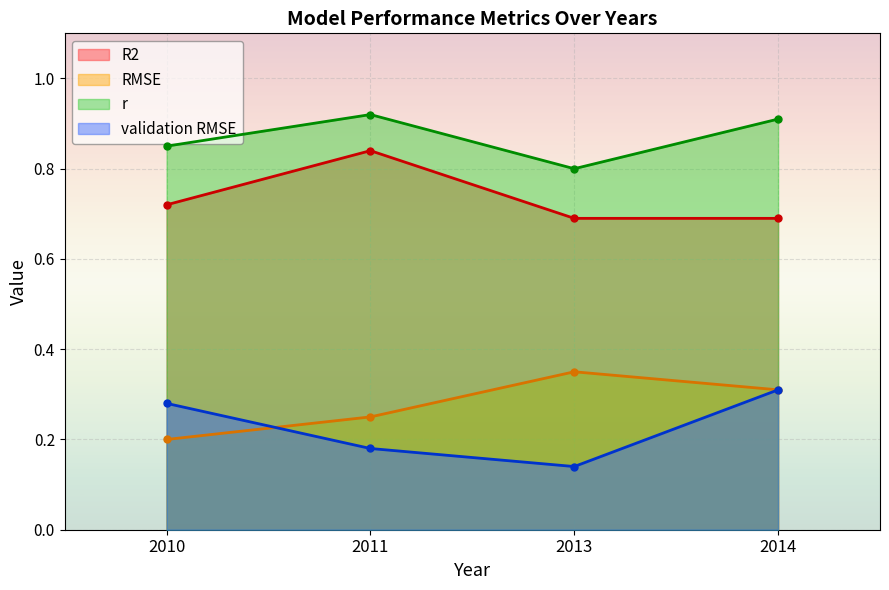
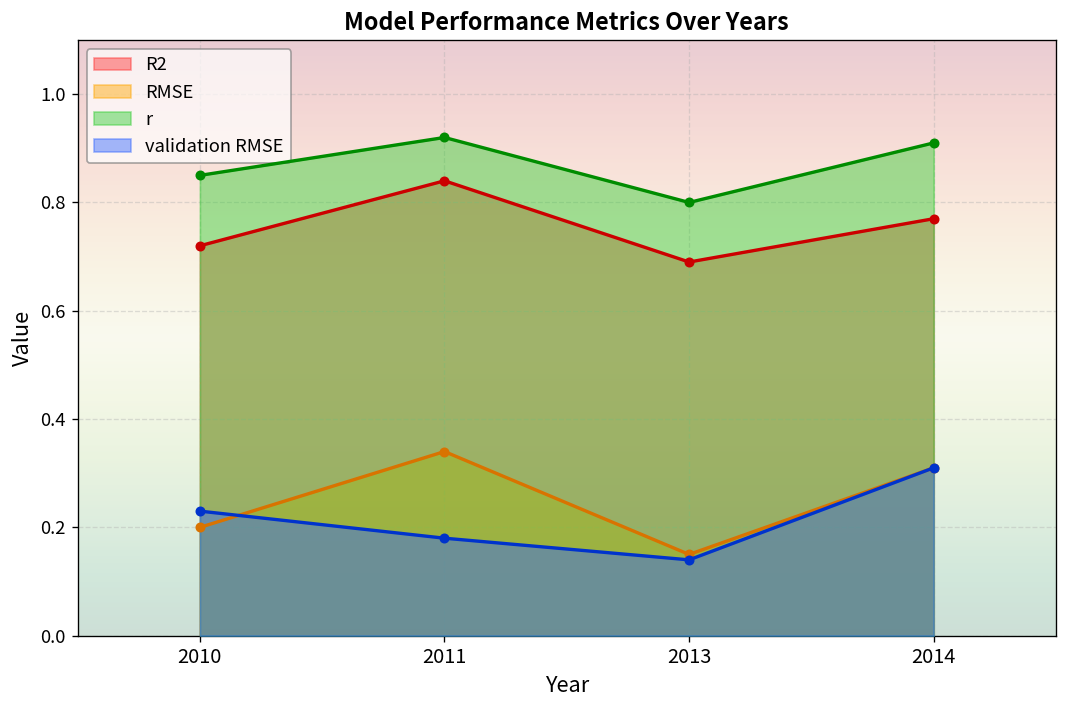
  {
    "R2": {
      "2010": 0.72,
      "2011": 0.84,
      "2013": 0.69,
-     "2014": 0.69
+     "2014": 0.77
    },
    "RMSE": {
      "2010": 0.20,
-     "2011": 0.25,
-     "2013": 0.35
+     "2011": 0.34,
+     "2013": 0.15
    },
    "r": {
      "2010": 0.85,
      "2011": 0.92,
      "2013": 0.80,
      "2014": 0.91
    },
    "validation RMSE": {
-     "2010": 0.28,
+     "2010": 0.23,
      "2011": 0.18,
      "2013": 0.14
    }
  }
